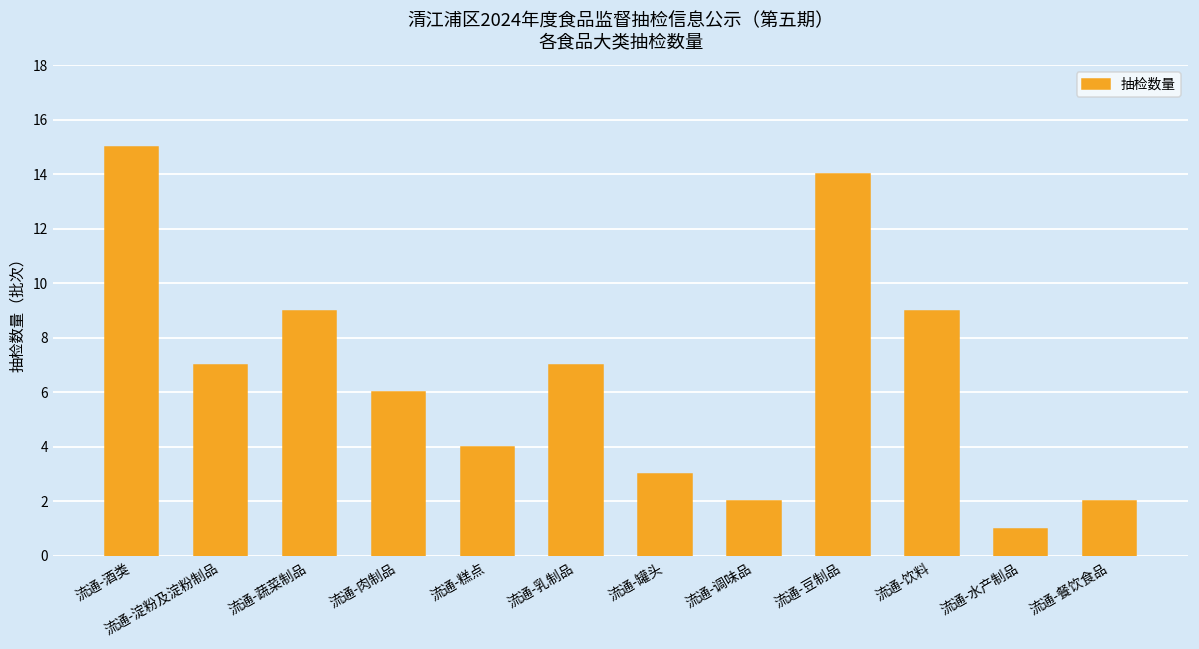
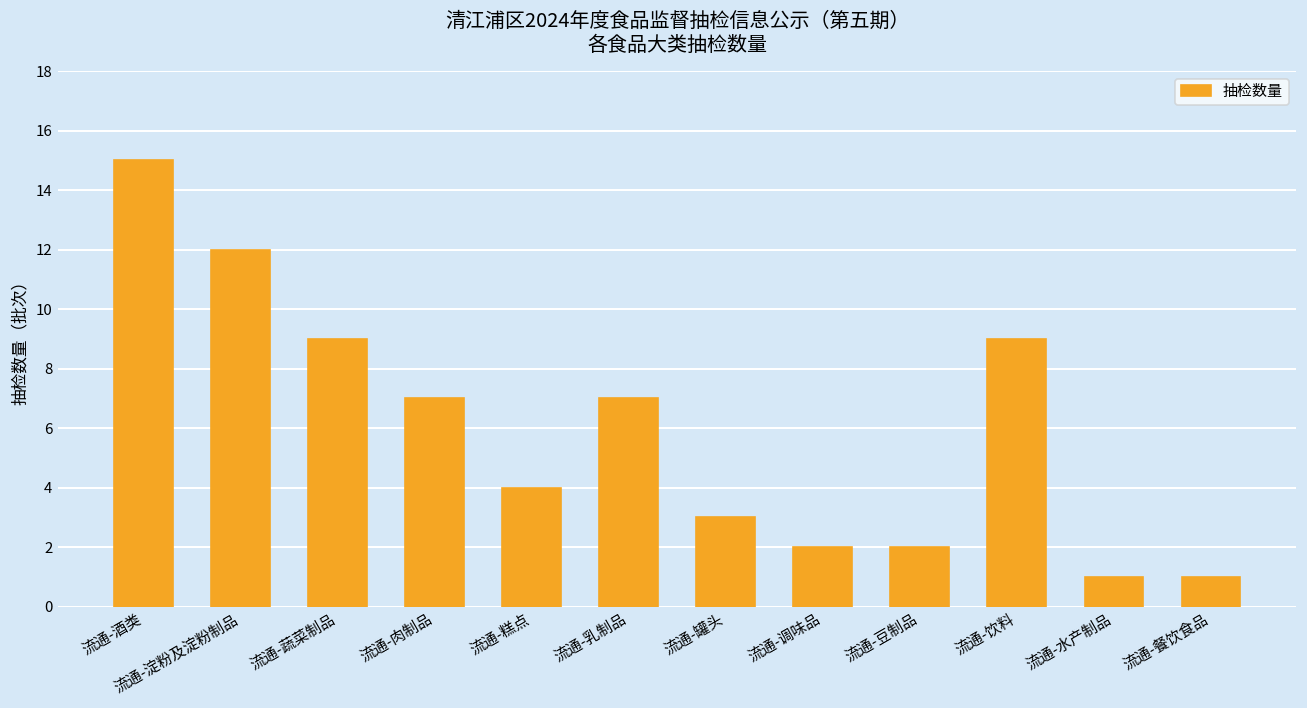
  {
    "流通-酒类": 15,
-   "流通-淀粉及淀粉制品": 7,
+   "流通-淀粉及淀粉制品": 12,
    "流通-蔬菜制品": 9,
-   "流通-肉制品": 6,
+   "流通-肉制品": 7,
    "流通-糕点": 4,
    "流通-乳制品": 7,
    "流通-罐头": 3,
    "流通-调味品": 2,
-   "流通-豆制品": 14,
+   "流通-豆制品": 2,
    "流通-饮料": 9,
    "流通-水产制品": 1,
-   "流通-餐饮食品": 2
+   "流通-餐饮食品": 1
  }
